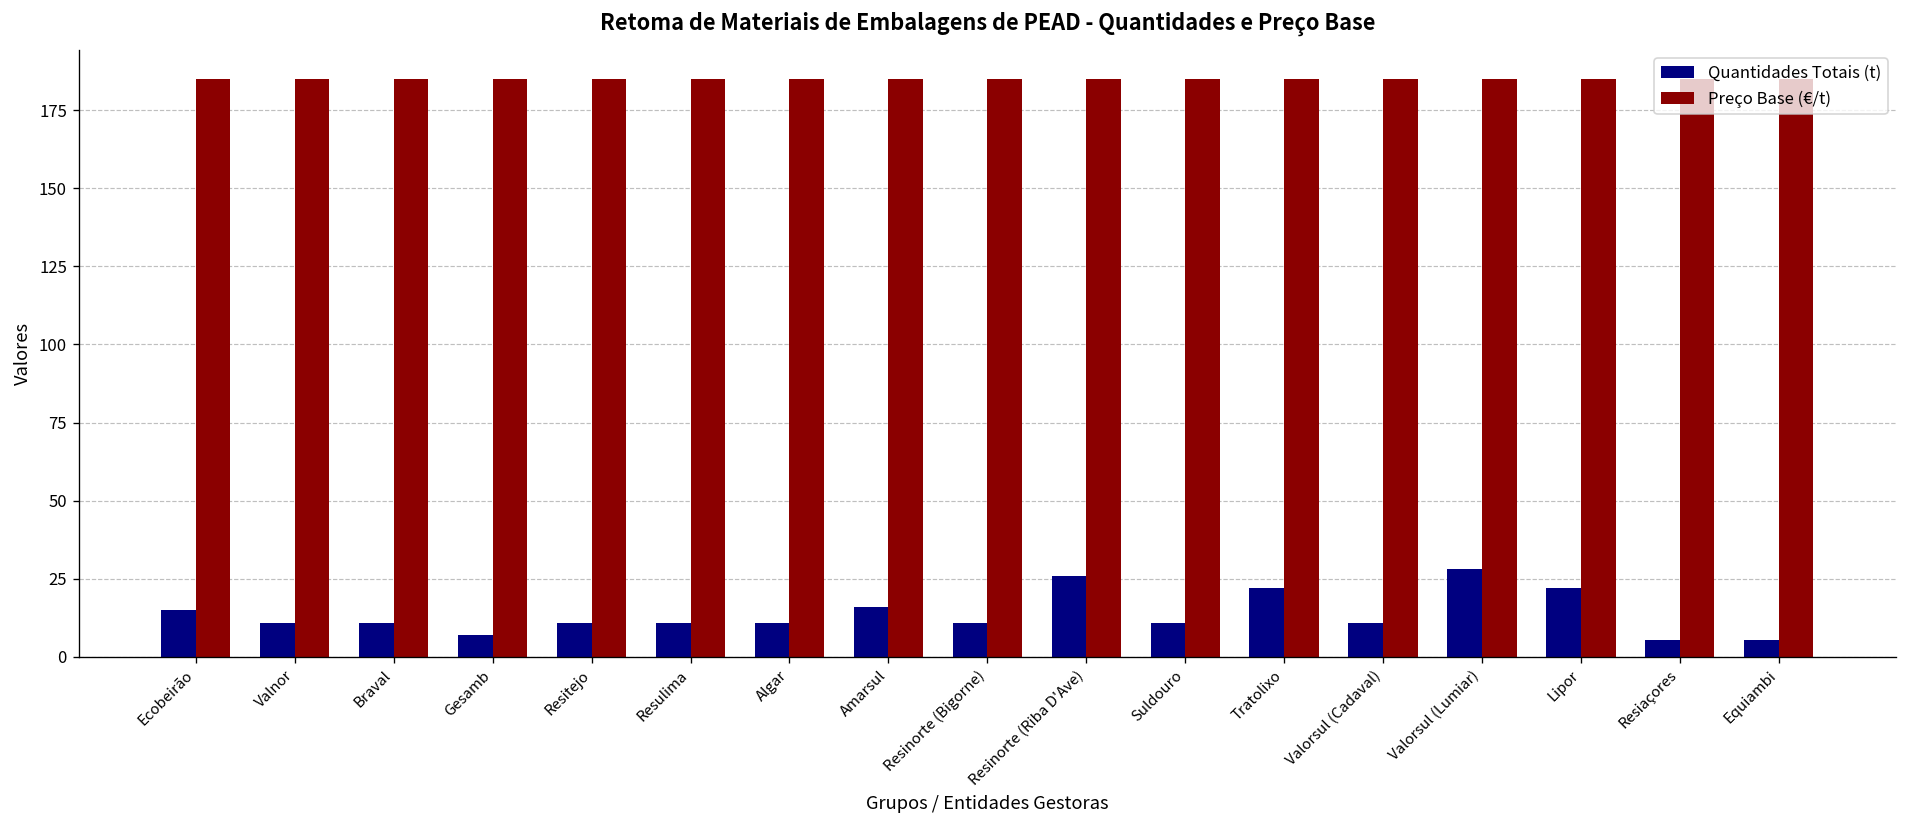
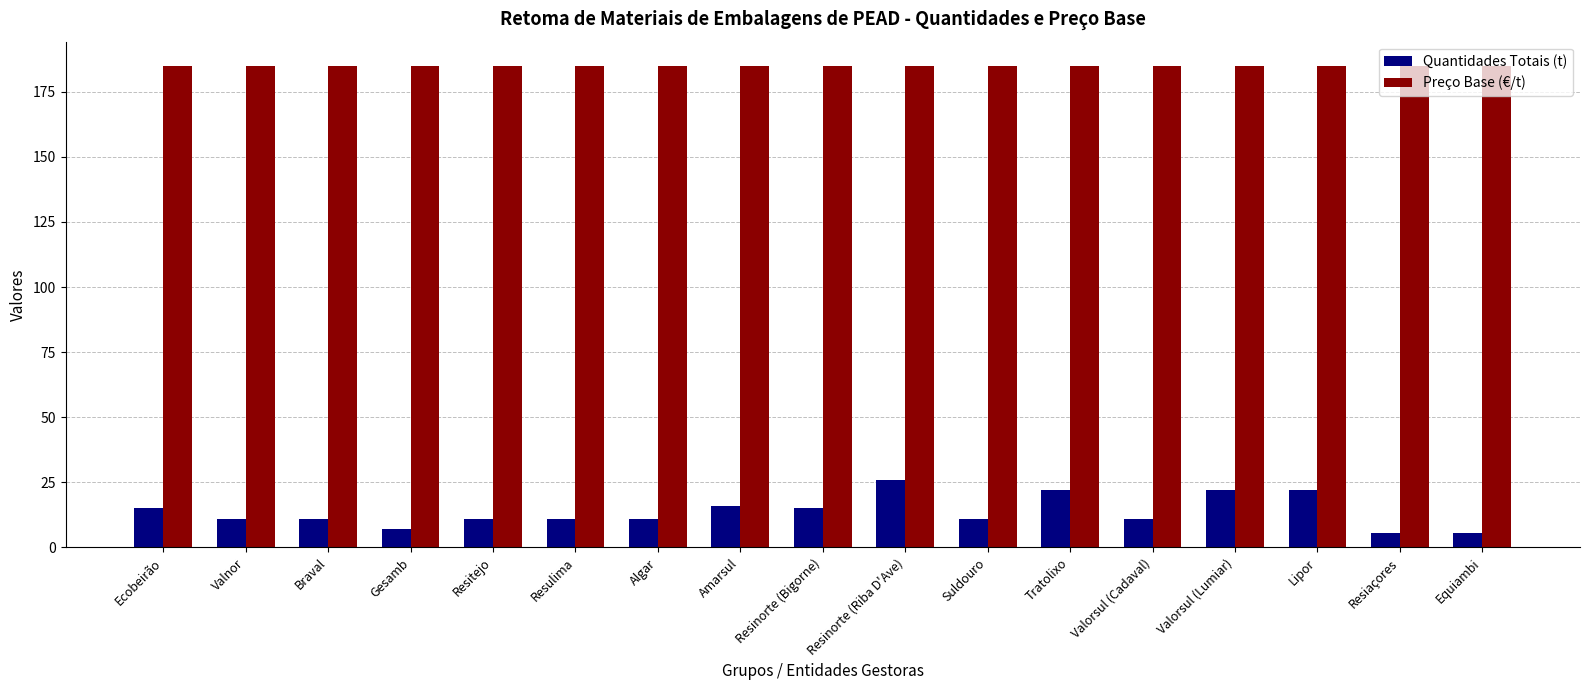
  {
    "Quantidades Totais (t)": {
      "Ecobeirão": 15,
      "Valnor": 11,
      "Braval": 11,
      "Gesamb": 7,
      "Resitejo": 11,
      "Resulima": 11,
      "Algar": 11,
      "Amarsul": 16,
-     "Resinorte (Bigorne)": 11,
+     "Resinorte (Bigorne)": 15,
      "Resinorte (Riba D'Ave)": 26,
      "Suldouro": 11,
      "Tratolixo": 22,
      "Valorsul (Cadaval)": 11,
-     "Valorsul (Lumiar)": 28,
+     "Valorsul (Lumiar)": 22,
      "Lipor": 22,
      "Resiaçores": 6,
      "Equiambi": 6
    },
    "Preço Base (€/t)": {
      "Ecobeirão": 185,
      "Valnor": 185,
      "Braval": 185,
      "Gesamb": 185,
      "Resitejo": 185,
      "Resulima": 185,
      "Algar": 185,
      "Amarsul": 185,
      "Resinorte (Bigorne)": 185,
      "Resinorte (Riba D'Ave)": 185,
      "Suldouro": 185,
      "Tratolixo": 185,
      "Valorsul (Cadaval)": 185,
      "Valorsul (Lumiar)": 185,
      "Lipor": 185
    }
  }
